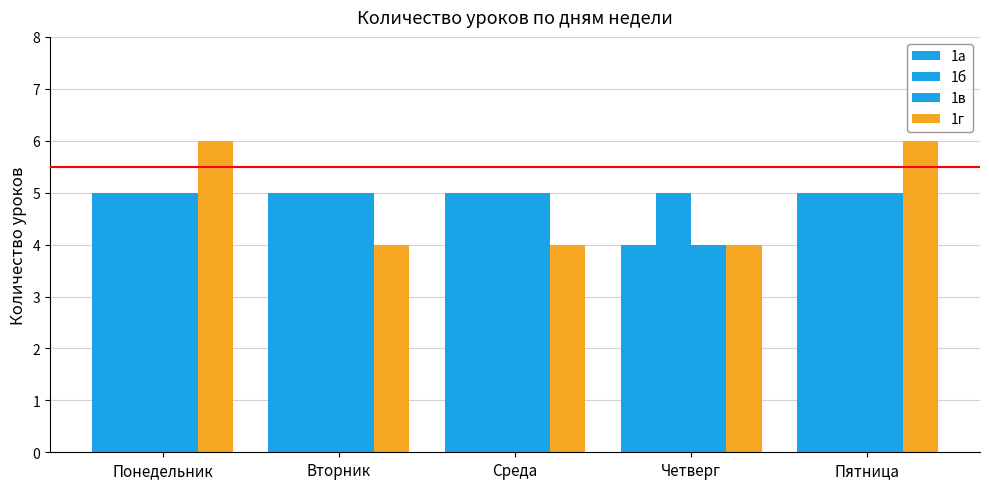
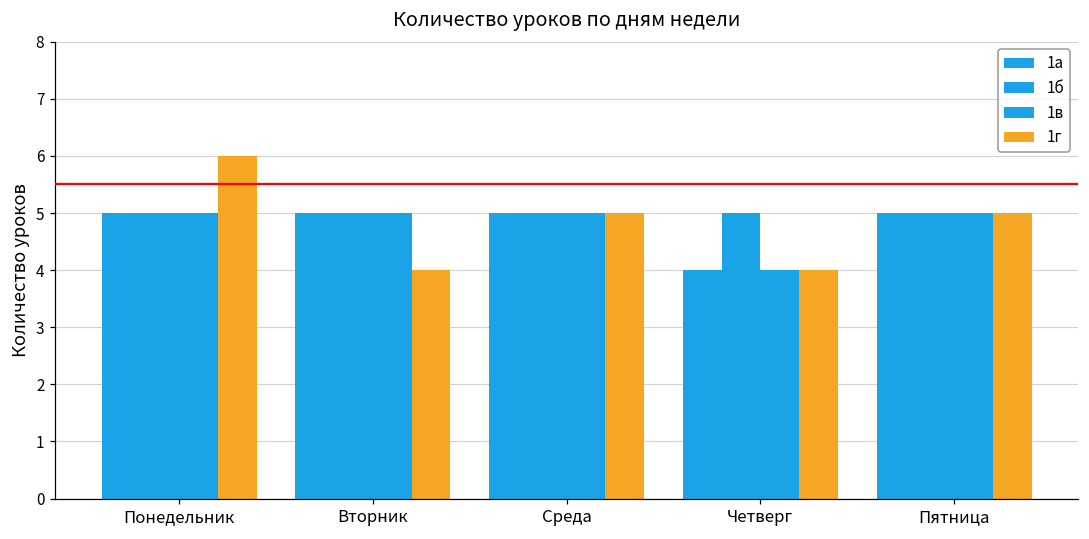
  {
    "1г": {
      "Понедельник": 6,
      "Вторник": 4,
-     "Среда": 4,
+     "Среда": 5,
      "Четверг": 4,
-     "Пятница": 6
+     "Пятница": 5
    }
  }
